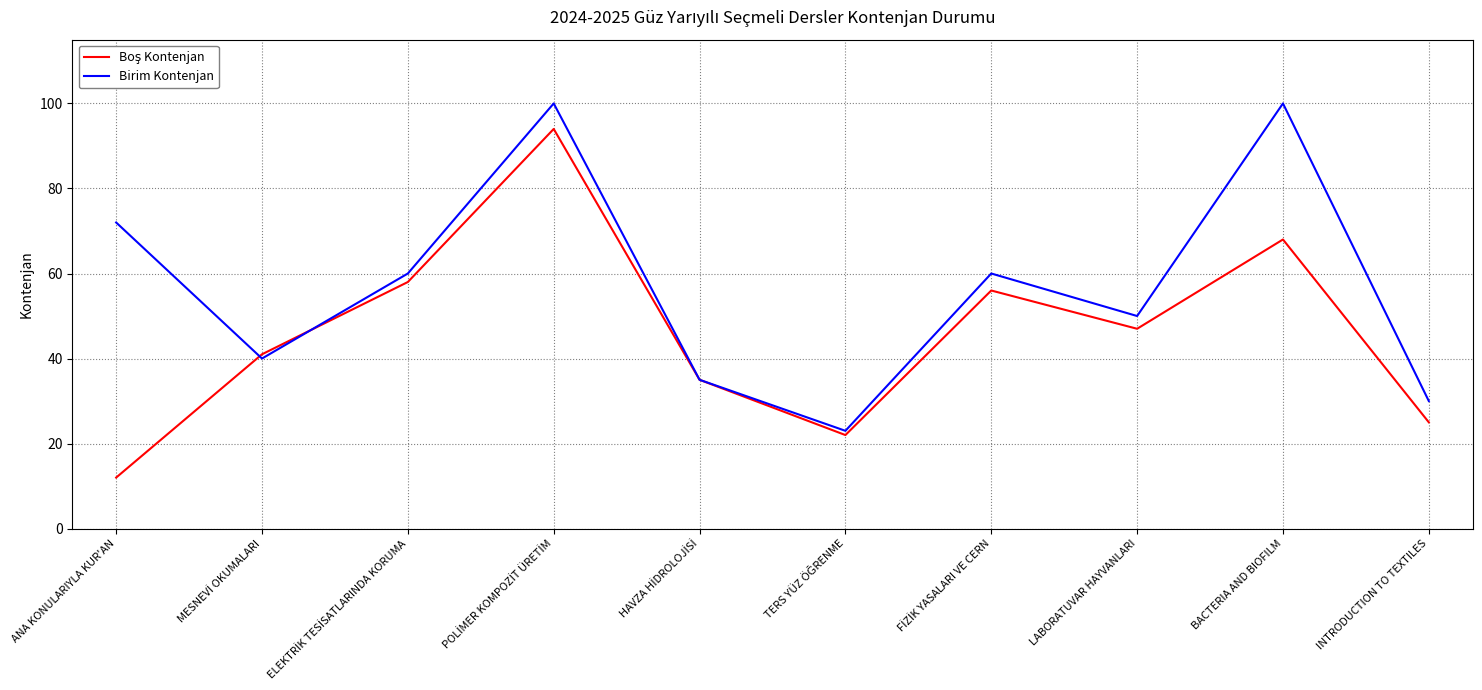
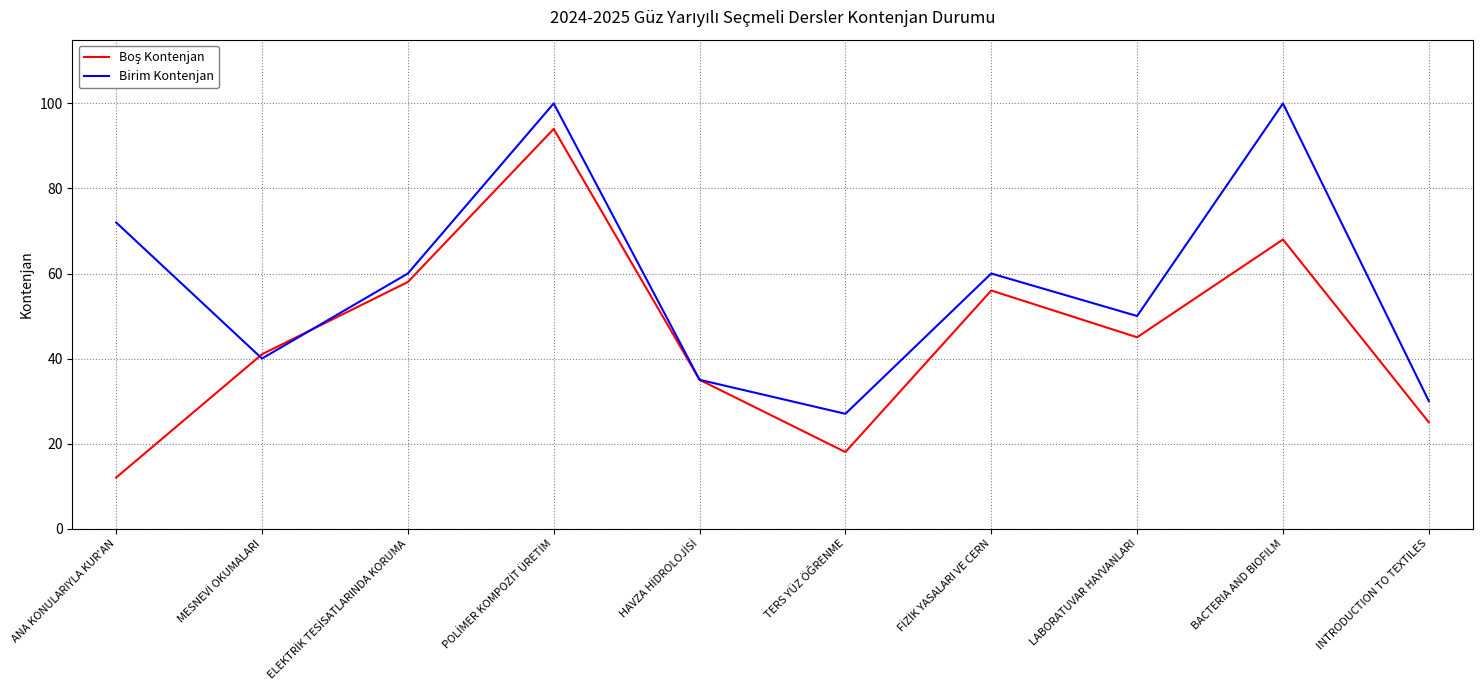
  {
    "Boş Kontenjan": {
      "ANA KONULARIYLA KUR'AN": 12,
      "MESNEVİ OKUMALARI": 41,
      "ELEKTRİK TESİSATLARINDA KORUMA": 58,
      "POLİMER KOMPOZİT ÜRETİM": 94,
-     "TERS YÜZ ÖĞRENME": 22,
+     "TERS YÜZ ÖĞRENME": 18,
      "FİZİK YASALARI VE CERN": 56,
-     "LABORATUVAR HAYVANLARI": 47,
+     "LABORATUVAR HAYVANLARI": 45,
      "BACTERIA AND BIOFILM": 68,
      "INTRODUCTION TO TEXTILES": 25
    },
    "Birim Kontenjan": {
      "ANA KONULARIYLA KUR'AN": 72,
      "MESNEVİ OKUMALARI": 40,
      "ELEKTRİK TESİSATLARINDA KORUMA": 60,
      "POLİMER KOMPOZİT ÜRETİM": 100,
-     "TERS YÜZ ÖĞRENME": 23,
+     "TERS YÜZ ÖĞRENME": 27,
      "FİZİK YASALARI VE CERN": 60,
      "LABORATUVAR HAYVANLARI": 50,
      "BACTERIA AND BIOFILM": 100,
      "INTRODUCTION TO TEXTILES": 30
    }
  }
